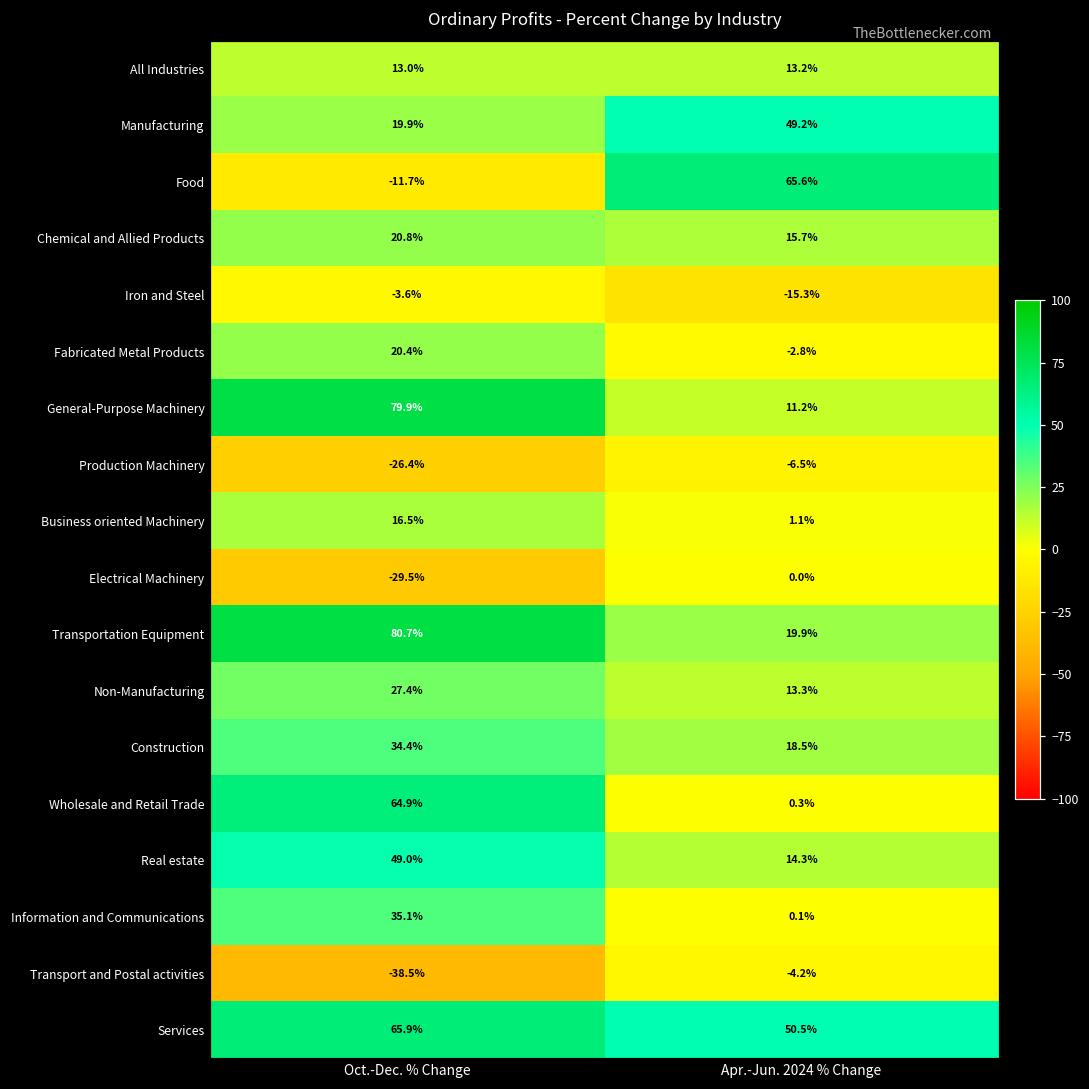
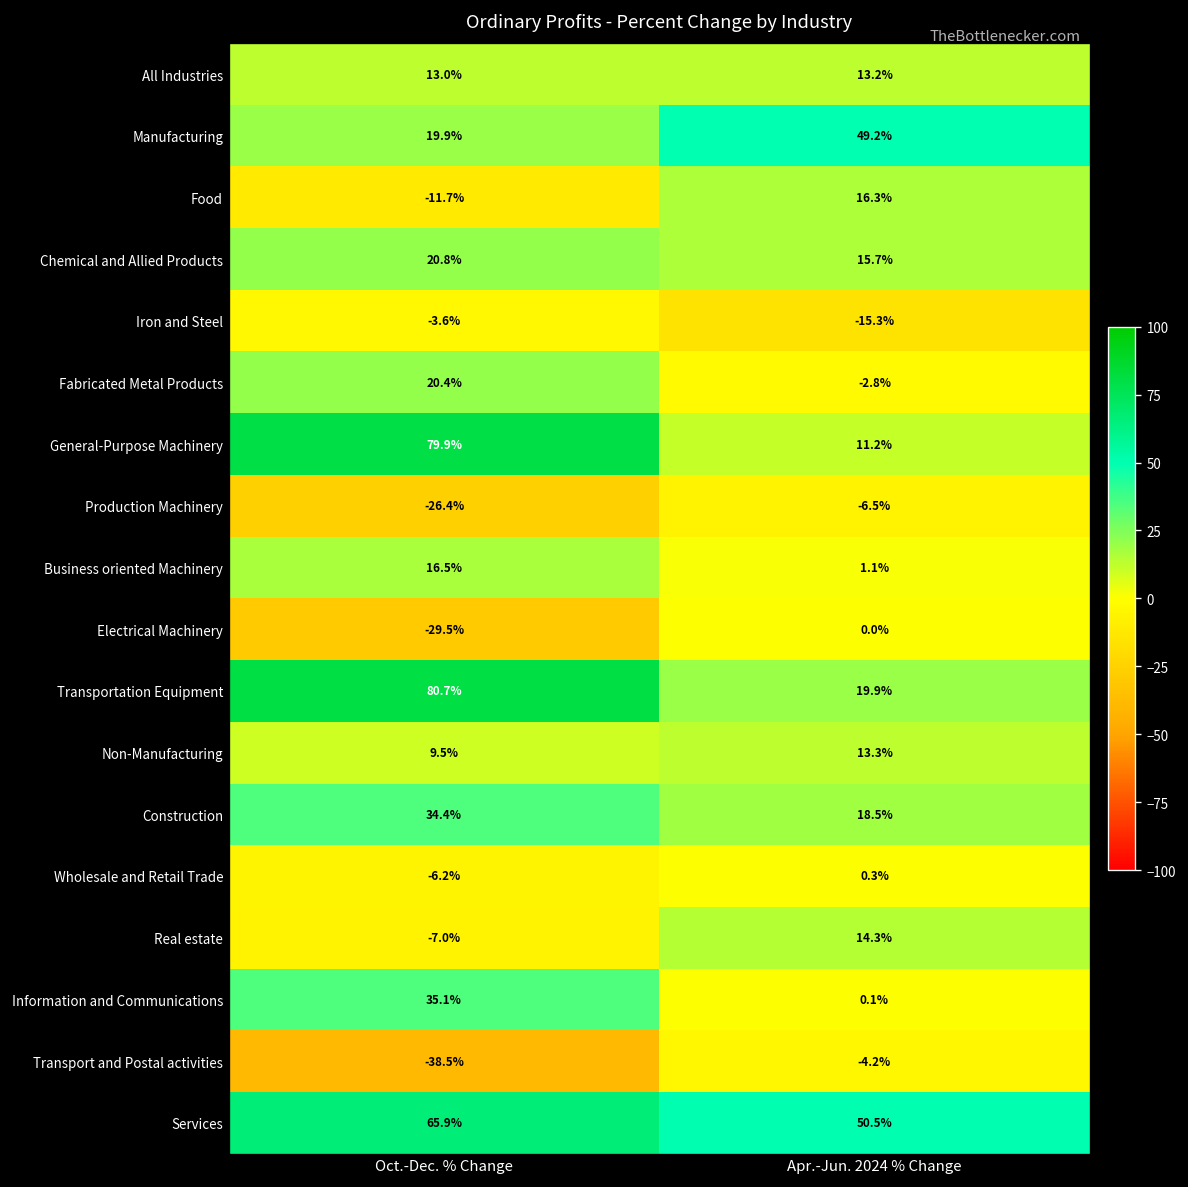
  {
    "All Industries": {
      "Oct.-Dec. % Change": "13.0%",
      "Apr.-Jun. 2024 % Change": "13.2%"
    },
    "Manufacturing": {
      "Oct.-Dec. % Change": "19.9%",
      "Apr.-Jun. 2024 % Change": "49.2%"
    },
    "Food": {
      "Oct.-Dec. % Change": "-11.7%",
-     "Apr.-Jun. 2024 % Change": "65.6%"
+     "Apr.-Jun. 2024 % Change": "16.3%"
    },
    "Chemical and Allied Products": {
      "Oct.-Dec. % Change": "20.8%",
      "Apr.-Jun. 2024 % Change": "15.7%"
    },
    "Iron and Steel": {
      "Oct.-Dec. % Change": "-3.6%",
      "Apr.-Jun. 2024 % Change": "-15.3%"
    },
    "Fabricated Metal Products": {
      "Oct.-Dec. % Change": "20.4%",
      "Apr.-Jun. 2024 % Change": "-2.8%"
    },
    "General-Purpose Machinery": {
      "Oct.-Dec. % Change": "79.9%",
      "Apr.-Jun. 2024 % Change": "11.2%"
    },
    "Production Machinery": {
      "Oct.-Dec. % Change": "-26.4%",
      "Apr.-Jun. 2024 % Change": "-6.5%"
    },
    "Business oriented Machinery": {
      "Oct.-Dec. % Change": "16.5%",
      "Apr.-Jun. 2024 % Change": "1.1%"
    },
    "Electrical Machinery": {
      "Oct.-Dec. % Change": "-29.5%",
      "Apr.-Jun. 2024 % Change": "0.0%"
    },
    "Transportation Equipment": {
      "Oct.-Dec. % Change": "80.7%",
      "Apr.-Jun. 2024 % Change": "19.9%"
    },
    "Non-Manufacturing": {
-     "Oct.-Dec. % Change": "27.4%",
+     "Oct.-Dec. % Change": "9.5%",
      "Apr.-Jun. 2024 % Change": "13.3%"
    },
    "Construction": {
      "Oct.-Dec. % Change": "34.4%",
      "Apr.-Jun. 2024 % Change": "18.5%"
    },
    "Wholesale and Retail Trade": {
-     "Oct.-Dec. % Change": "64.9%",
+     "Oct.-Dec. % Change": "-6.2%",
      "Apr.-Jun. 2024 % Change": "0.3%"
    },
    "Real estate": {
-     "Oct.-Dec. % Change": "49.0%",
+     "Oct.-Dec. % Change": "-7.0%",
      "Apr.-Jun. 2024 % Change": "14.3%"
    },
    "Information and Communications": {
      "Oct.-Dec. % Change": "35.1%",
      "Apr.-Jun. 2024 % Change": "0.1%"
    },
    "Transport and Postal activities": {
      "Oct.-Dec. % Change": "-38.5%",
      "Apr.-Jun. 2024 % Change": "-4.2%"
    },
    "Services": {
      "Oct.-Dec. % Change": "65.9%",
      "Apr.-Jun. 2024 % Change": "50.5%"
    }
  }
